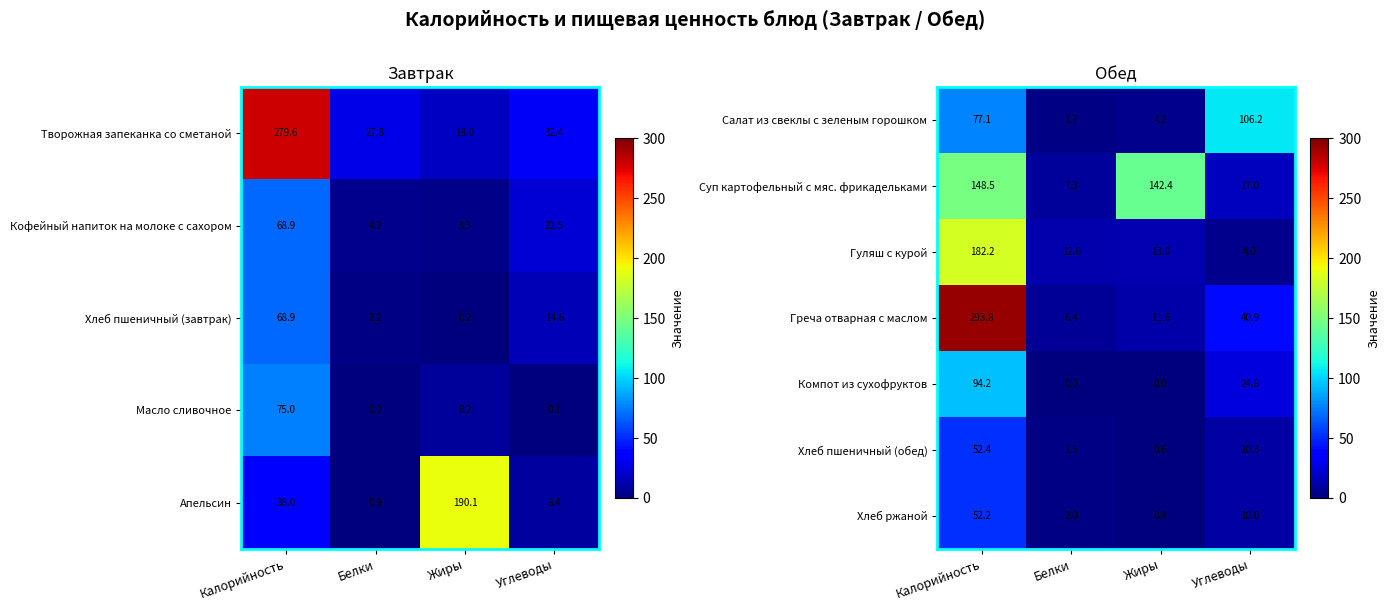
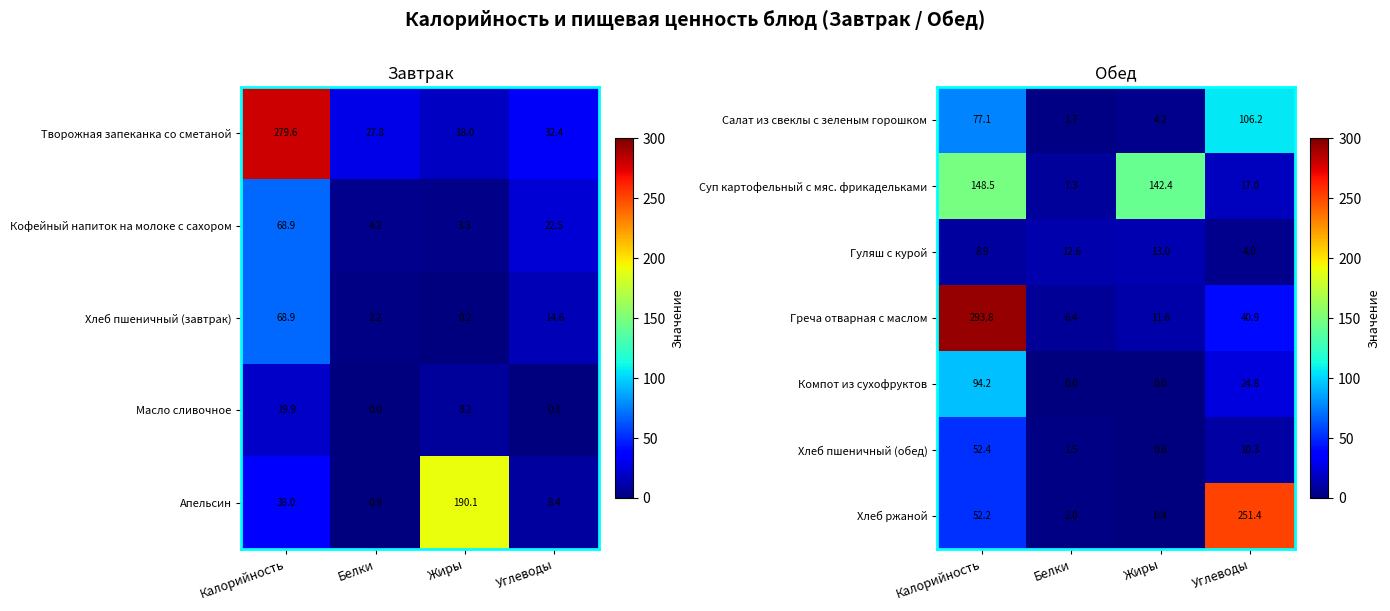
  {
    "Завтрак": {
      "Творожная запеканка со сметаной": {
        "Калорийность": 279.6,
        "Белки": 27.8,
        "Жиры": 18.0,
        "Углеводы": 32.4
      },
      "Кофейный напиток на молоке с сахором": {
        "Калорийность": 68.9,
        "Белки": 4.2,
        "Жиры": 3.3,
        "Углеводы": 22.5
      },
      "Хлеб пшеничный (завтрак)": {
        "Калорийность": 68.9,
        "Белки": 2.2,
        "Жиры": 0.2,
        "Углеводы": 14.6
      },
      "Масло сливочное": {
-       "Калорийность": 75.0,
+       "Калорийность": 19.9,
        "Белки": 0.0,
        "Жиры": 8.2,
        "Углеводы": 0.1
      },
      "Апельсин": {
        "Калорийность": 38.0,
        "Белки": 0.9,
        "Жиры": 190.1,
        "Углеводы": 8.4
      }
    },
    "Обед": {
      "Салат из свеклы с зеленым горошком": {
        "Калорийность": 77.1,
        "Белки": 1.7,
        "Жиры": 4.2,
        "Углеводы": 106.2
      },
      "Суп картофельный с мяс. фрикадельками": {
        "Калорийность": 148.5,
        "Белки": 7.3,
        "Жиры": 142.4,
        "Углеводы": 17.0
      },
      "Гуляш с курой": {
-       "Калорийность": 182.2,
+       "Калорийность": 8.9,
        "Белки": 12.6,
        "Жиры": 13.0,
        "Углеводы": 4.0
      },
      "Греча отварная с маслом": {
        "Калорийность": 293.8,
        "Белки": 6.4,
        "Жиры": 11.6,
        "Углеводы": 40.9
      },
      "Компот из сухофруктов": {
        "Калорийность": 94.2,
        "Белки": 0.0,
        "Жиры": 0.0,
        "Углеводы": 24.8
      },
      "Хлеб пшеничный (обед)": {
        "Калорийность": 52.4,
        "Белки": 1.5,
        "Жиры": 0.6,
        "Углеводы": 10.3
      },
      "Хлеб ржаной": {
        "Калорийность": 52.2,
        "Белки": 2.0,
        "Жиры": 0.4,
-       "Углеводы": 10.0
+       "Углеводы": 251.4
      }
    }
  }
